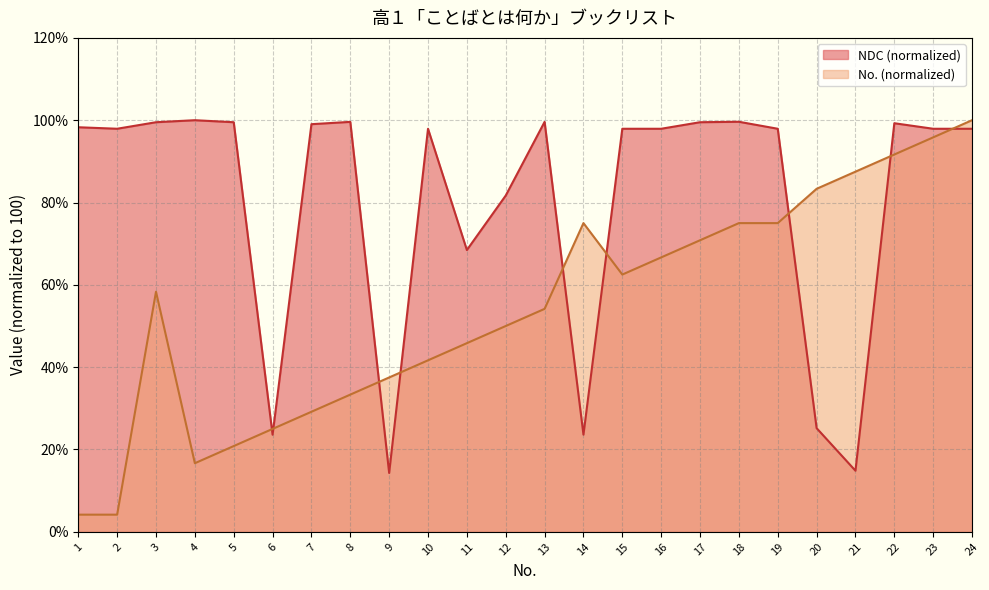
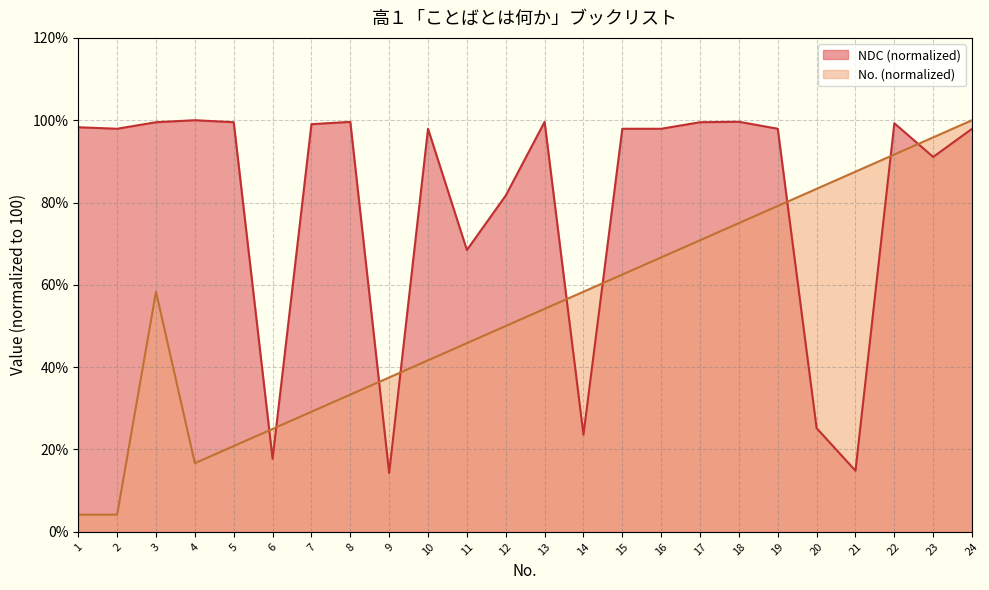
  {
    "NDC (normalized)": {
      "1": "98%",
      "2": "98%",
      "3": "100%",
      "4": "100%",
      "5": "100%",
-     "6": "24%",
+     "6": "18%",
      "7": "99%",
      "8": "100%",
      "9": "14%",
      "10": "98%",
      "11": "68%",
      "12": "82%",
      "13": "100%",
      "14": "24%",
      "15": "98%",
      "16": "98%",
      "17": "100%",
      "18": "100%",
      "19": "98%",
      "20": "25%",
      "21": "15%",
      "22": "99%",
-     "23": "98%",
+     "23": "91%",
      "24": "98%"
    },
    "No. (normalized)": {
      "1": "4%",
      "2": "4%",
      "3": "58%",
      "4": "17%",
      "5": "21%",
      "6": "25%",
      "7": "29%",
      "8": "33%",
      "9": "38%",
      "10": "42%",
      "11": "46%",
      "12": "50%",
      "13": "54%",
-     "14": "75%",
+     "14": "58%",
      "15": "63%",
      "16": "67%",
      "17": "71%",
      "18": "75%",
-     "19": "75%",
+     "19": "79%",
      "20": "83%",
      "21": "88%",
      "22": "92%",
      "23": "96%",
      "24": "100%"
    }
  }
